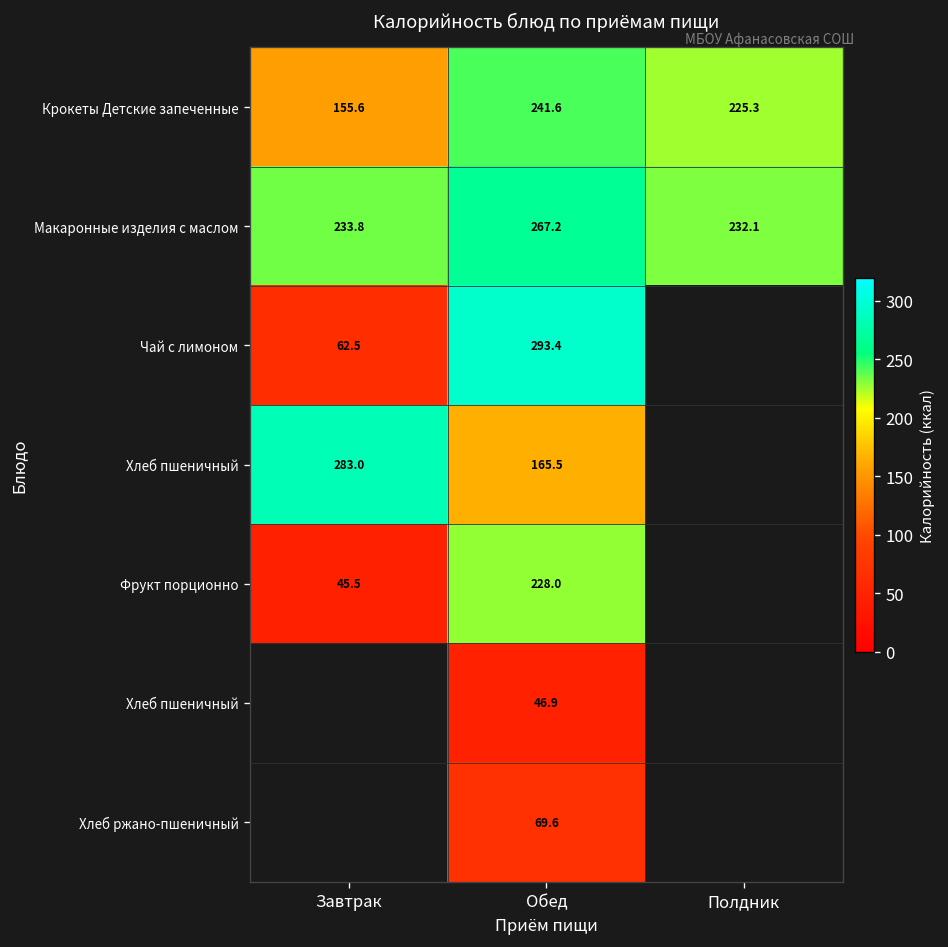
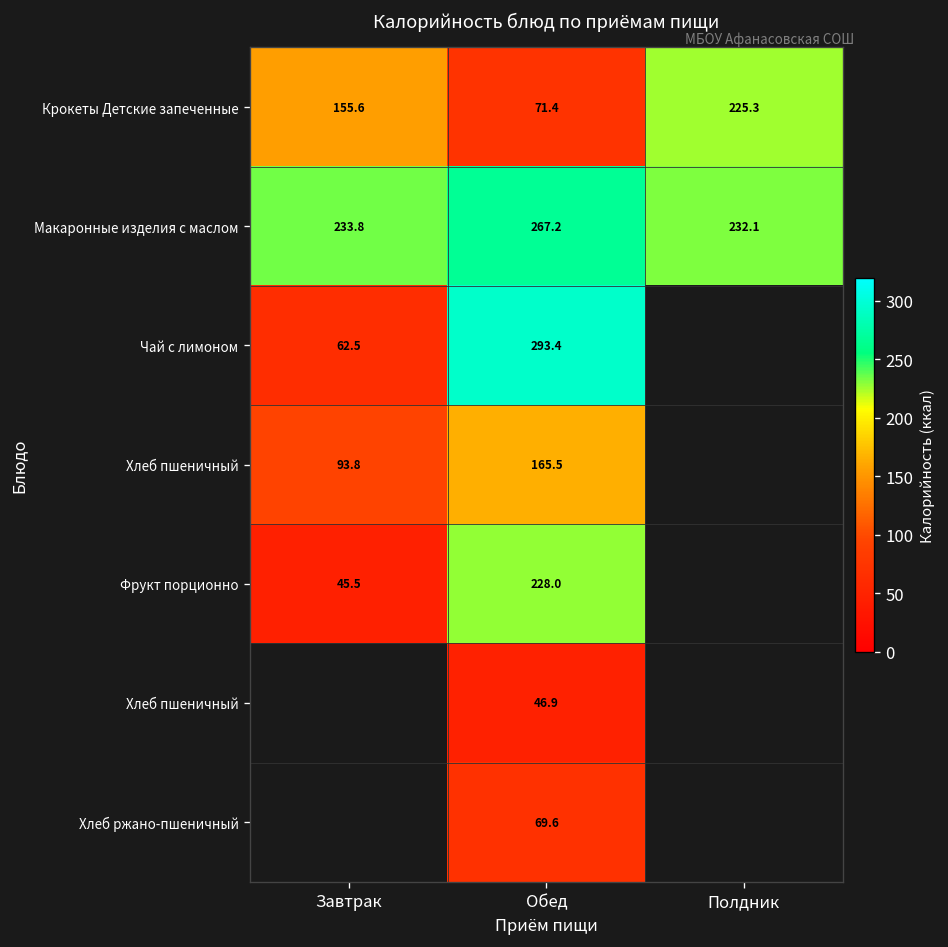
  {
    "Крокеты Детские запеченные": {
      "Завтрак": 155.6,
-     "Обед": 241.6,
+     "Обед": 71.4,
      "Полдник": 225.3
    },
    "Макаронные изделия с маслом": {
      "Завтрак": 233.8,
      "Обед": 267.2,
      "Полдник": 232.1
    },
    "Чай с лимоном": {
      "Завтрак": 62.5,
      "Обед": 293.4
    },
    "Хлеб пшеничный": {
-     "Завтрак": 283.0
+     "Завтрак": 93.8
    },
    "Фрукт порционно": {
      "Завтрак": 45.5,
      "Обед": 228.0
    },
    "Хлеб ржано-пшеничный": {
      "Обед": 69.6
    }
  }
